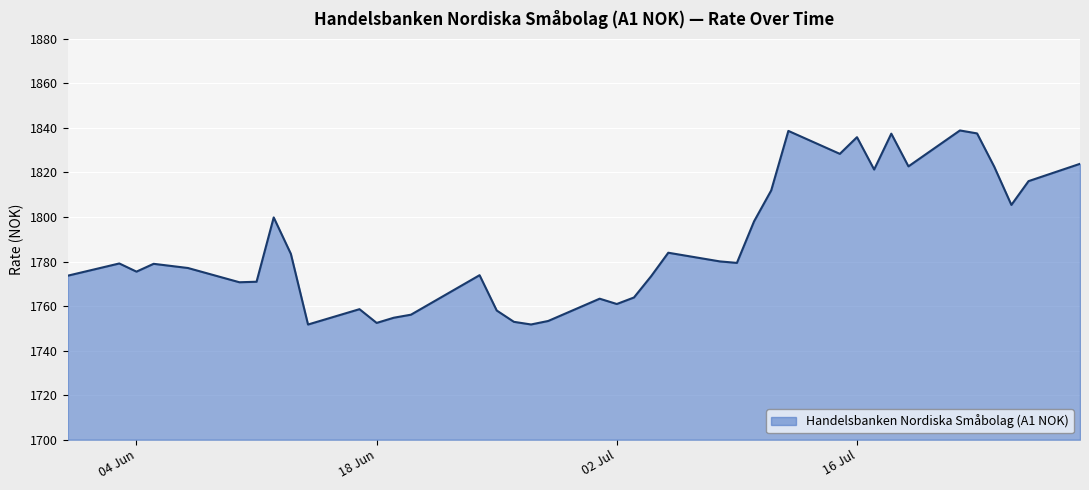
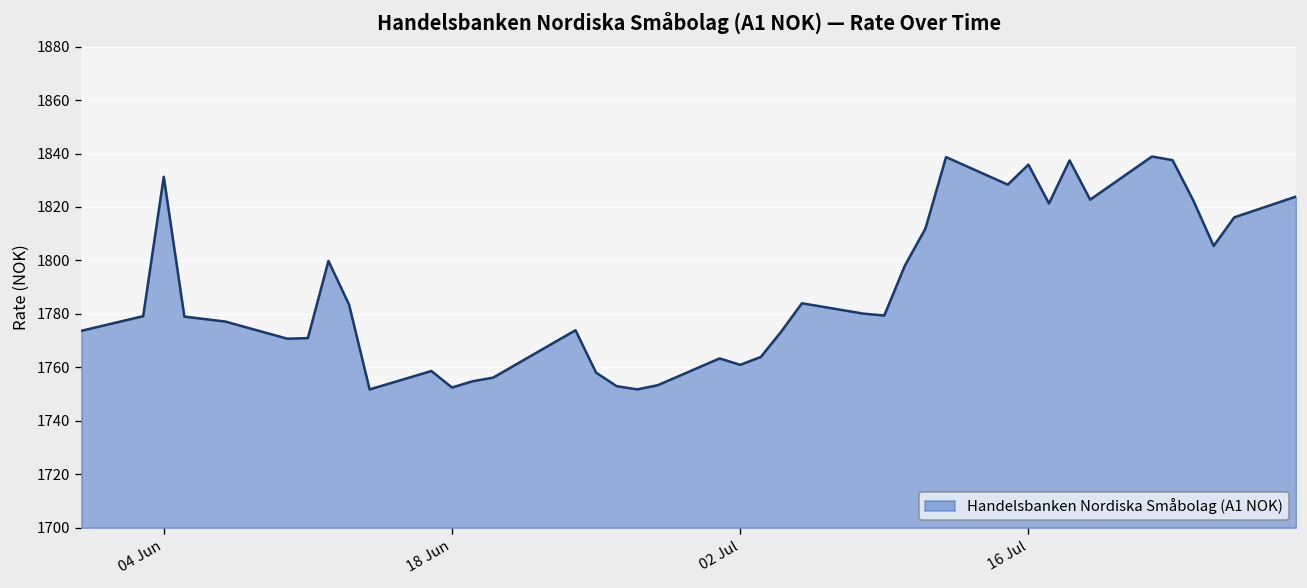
  {
-   "04 Jun": 1775,
+   "04 Jun": 1831,
    "18 Jun": 1752,
    "02 Jul": 1761,
    "16 Jul": 1836
  }
